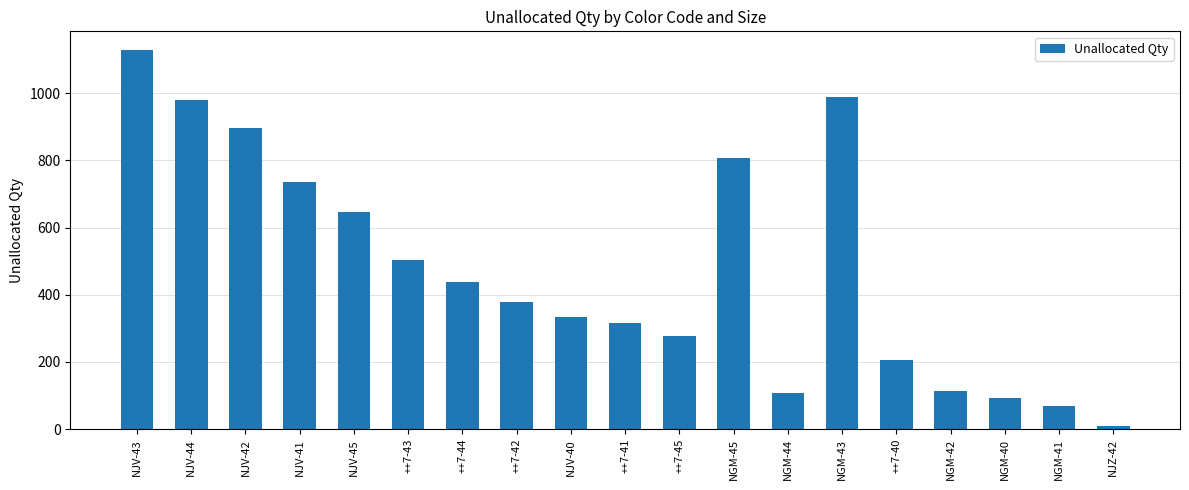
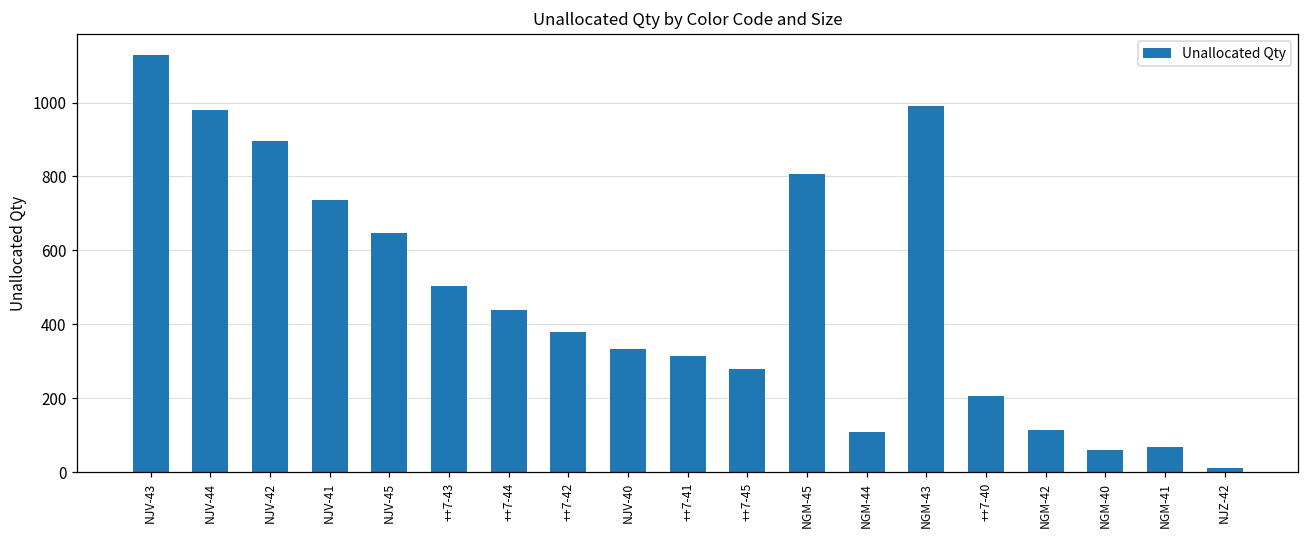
  {
    "NJV-43": 1130,
    "NJV-44": 980,
    "NJV-42": 900,
    "NJV-41": 740,
    "NJV-45": 650,
    "++7-43": 500,
    "++7-44": 440,
    "++7-42": 380,
    "NJV-40": 330,
    "++7-41": 320,
    "++7-45": 280,
    "NGM-45": 810,
    "NGM-44": 110,
    "NGM-43": 990,
    "++7-40": 210,
    "NGM-42": 120,
-   "NGM-40": 90,
+   "NGM-40": 60,
    "NGM-41": 70,
    "NJZ-42": 10
  }
